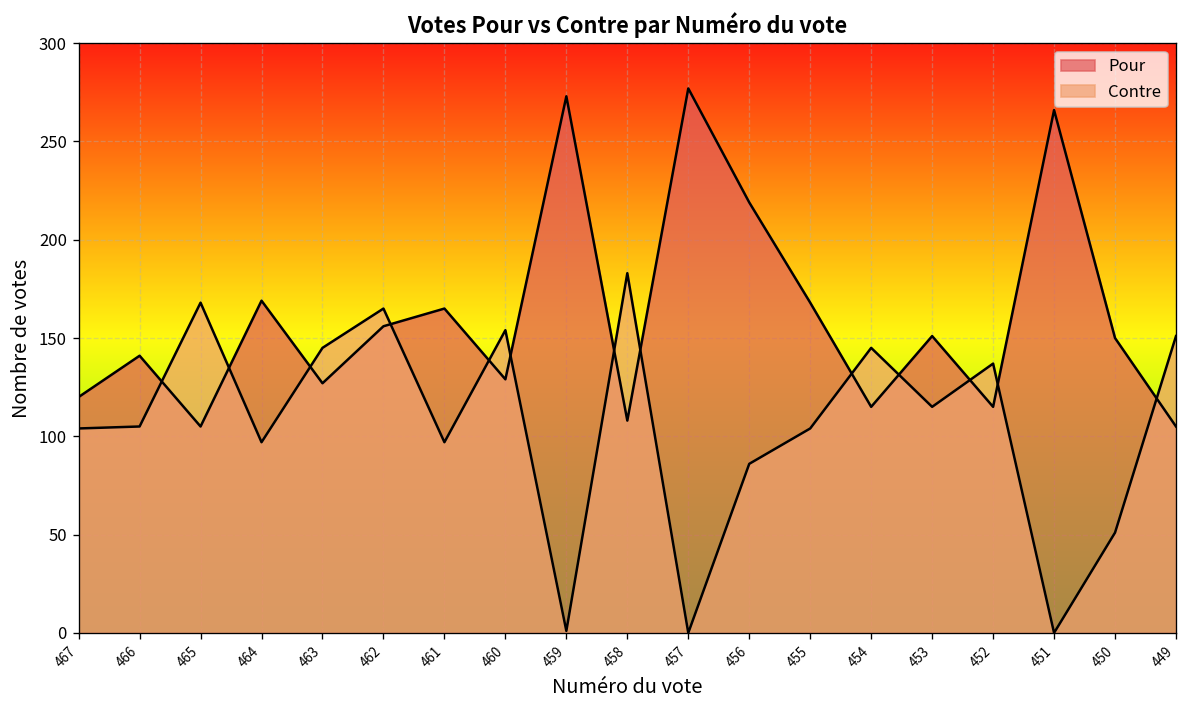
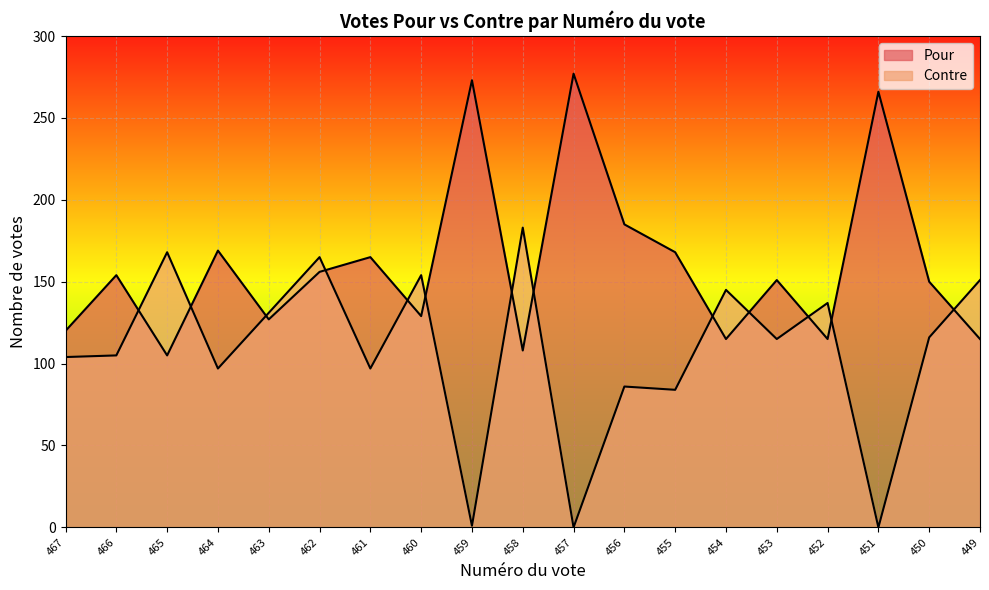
  {
    "Pour": {
      "467": 120,
-     "466": 141,
+     "466": 154,
      "465": 105,
      "464": 169,
      "463": 127,
      "462": 156,
      "461": 165,
      "460": 129,
      "459": 273,
      "458": 108,
      "457": 277,
-     "456": 219,
+     "456": 185,
      "455": 168,
      "454": 115,
      "453": 151,
      "452": 115,
      "451": 266,
      "450": 150,
-     "449": 105
+     "449": 115
    },
    "Contre": {
      "467": 104,
      "466": 105,
      "465": 168,
      "464": 97,
-     "463": 145,
+     "463": 131,
      "462": 165,
      "461": 97,
      "460": 154,
      "459": 1,
      "458": 183,
      "457": 0,
      "456": 86,
-     "455": 104,
+     "455": 84,
      "454": 145,
      "453": 115,
      "452": 137,
      "451": 0,
-     "450": 51,
+     "450": 116,
      "449": 151
    }
  }
